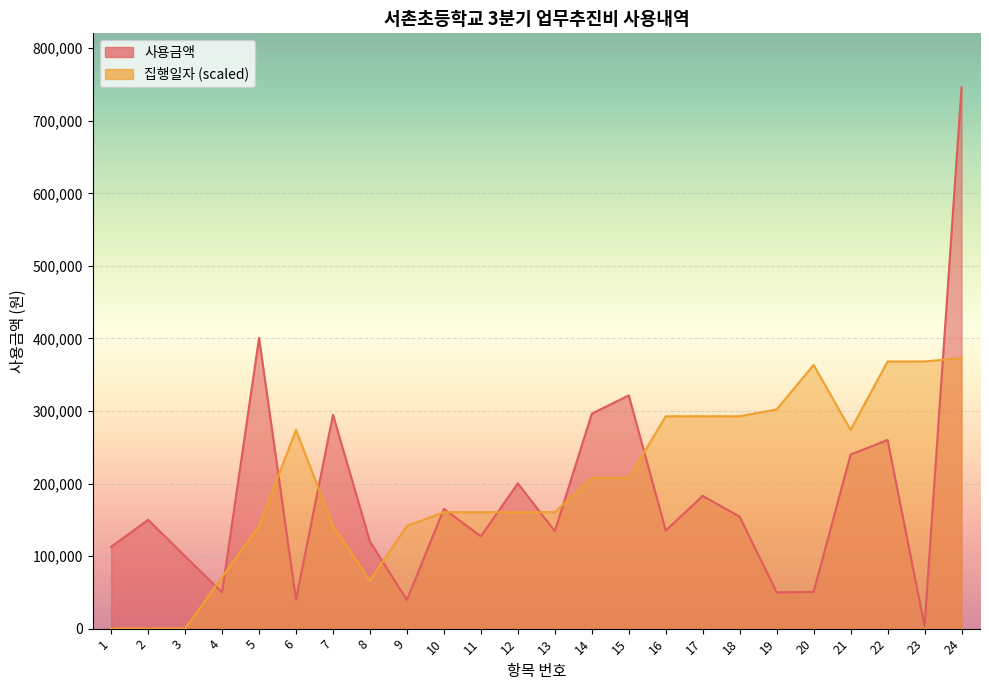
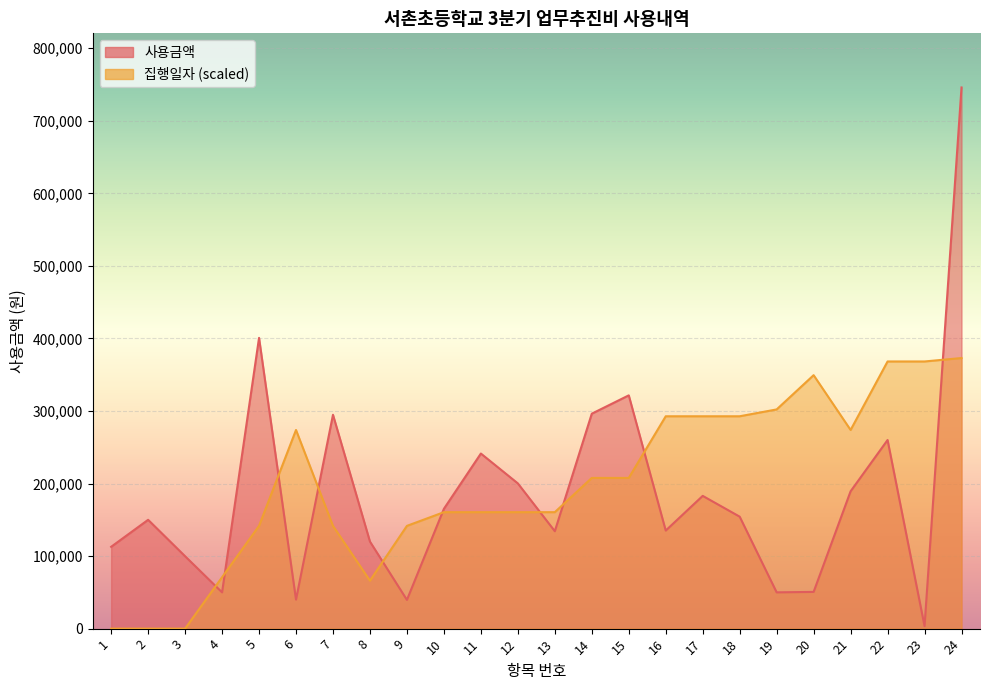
  {
    "사용금액": {
      "1": "110,000",
      "2": "150,000",
      "3": "100,000",
      "4": "50,000",
      "5": "400,000",
      "6": "40,000",
      "7": "290,000",
      "8": "120,000",
      "9": "40,000",
      "10": "170,000",
-     "11": "130,000",
+     "11": "240,000",
      "12": "200,000",
      "13": "130,000",
      "14": "300,000",
      "15": "320,000",
      "16": "140,000",
      "17": "180,000",
      "18": "150,000",
      "19": "50,000",
      "20": "50,000",
-     "21": "240,000",
+     "21": "190,000",
      "22": "260,000",
      "23": "0",
      "24": "750,000"
    },
    "집행일자 (scaled)": {
      "1": "0",
      "2": "0",
      "3": "0",
      "4": "70,000",
      "5": "140,000",
      "6": "270,000",
      "7": "140,000",
      "8": "70,000",
      "9": "140,000",
      "10": "160,000",
      "11": "160,000",
      "12": "160,000",
      "13": "160,000",
      "14": "210,000",
      "15": "210,000",
      "16": "290,000",
      "17": "290,000",
      "18": "290,000",
      "19": "300,000",
-     "20": "360,000",
+     "20": "350,000",
      "21": "270,000",
      "22": "370,000",
      "23": "370,000",
      "24": "370,000"
    }
  }
